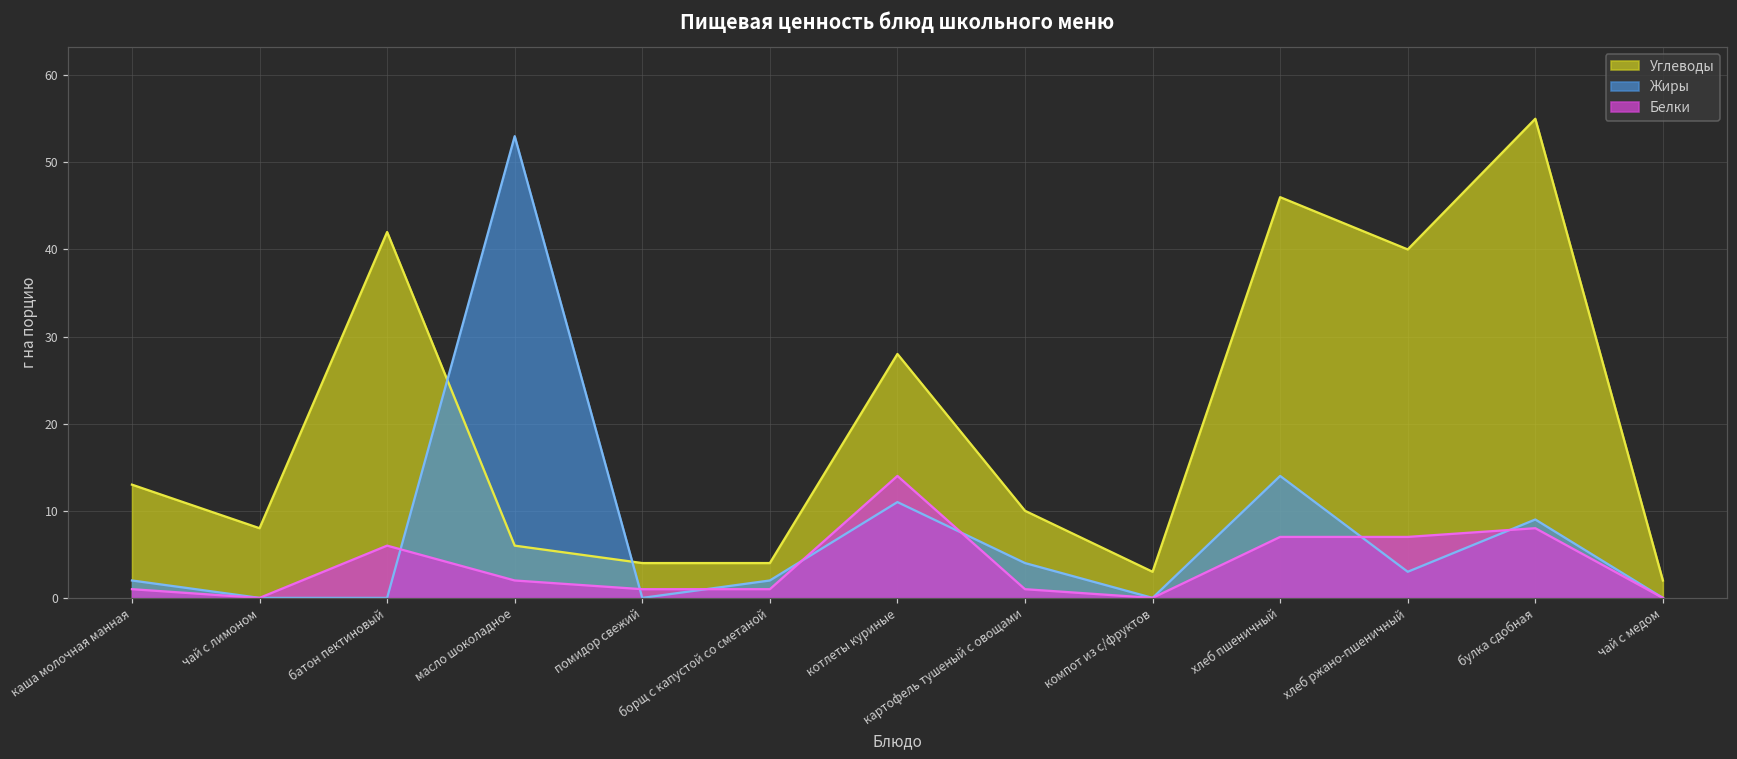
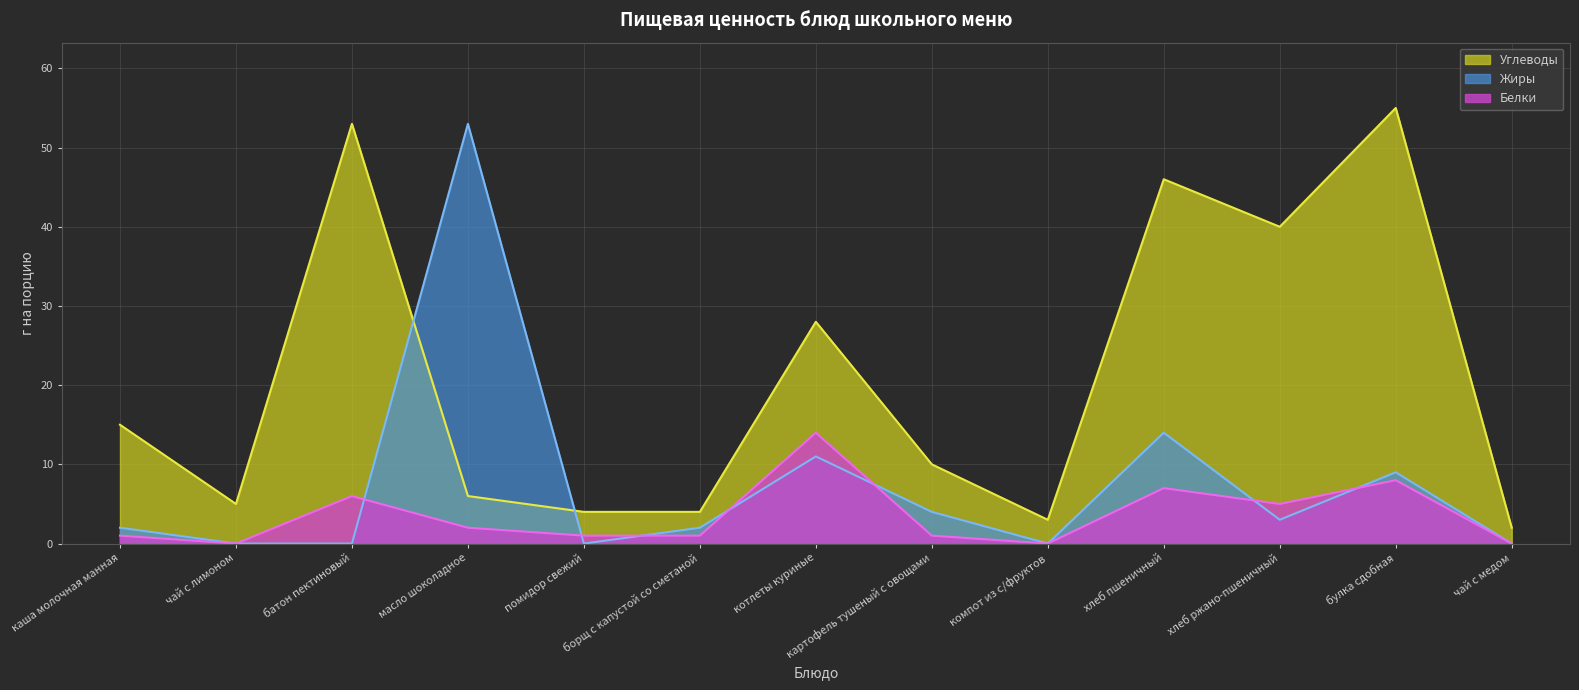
  {
    "Углеводы": {
-     "каша молочная манная": 13,
-     "чай с лимоном": 8,
-     "батон пектиновый": 42,
+     "каша молочная манная": 15,
+     "чай с лимоном": 5,
+     "батон пектиновый": 53,
      "масло шоколадное": 6,
      "помидор свежий": 4,
      "борщ с капустой со сметаной": 4,
      "котлеты куриные": 28,
      "картофель тушеный с овощами": 10,
      "компот из с/фруктов": 3,
      "хлеб пшеничный": 46,
      "хлеб ржано-пшеничный": 40,
      "булка сдобная": 55,
      "чай с медом": 2
    },
    "Жиры": {
      "каша молочная манная": 2,
      "батон пектиновый": 0,
      "масло шоколадное": 53,
      "помидор свежий": 0,
      "борщ с капустой со сметаной": 2,
      "котлеты куриные": 11,
      "картофель тушеный с овощами": 4,
      "хлеб пшеничный": 14,
      "хлеб ржано-пшеничный": 3,
      "булка сдобная": 9
    },
    "Белки": {
      "каша молочная манная": 1,
      "батон пектиновый": 6,
      "масло шоколадное": 2,
      "помидор свежий": 1,
      "борщ с капустой со сметаной": 1,
      "котлеты куриные": 14,
      "картофель тушеный с овощами": 1,
      "хлеб пшеничный": 7,
-     "хлеб ржано-пшеничный": 7,
+     "хлеб ржано-пшеничный": 5,
      "булка сдобная": 8
    }
  }
